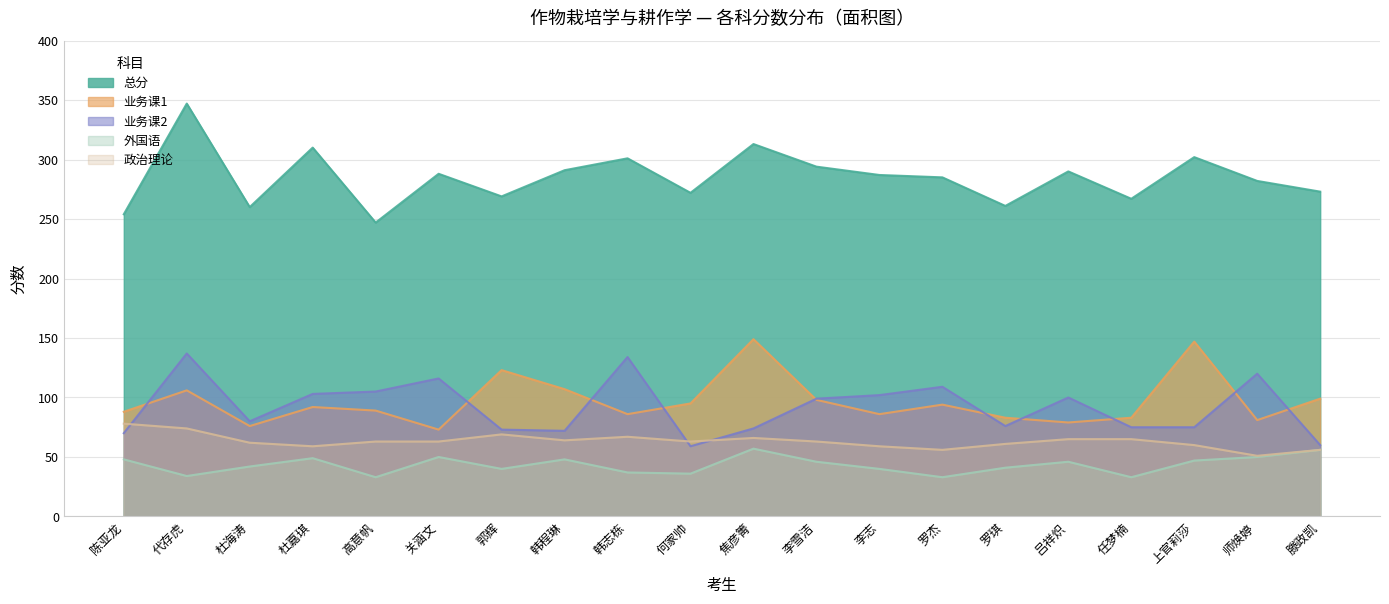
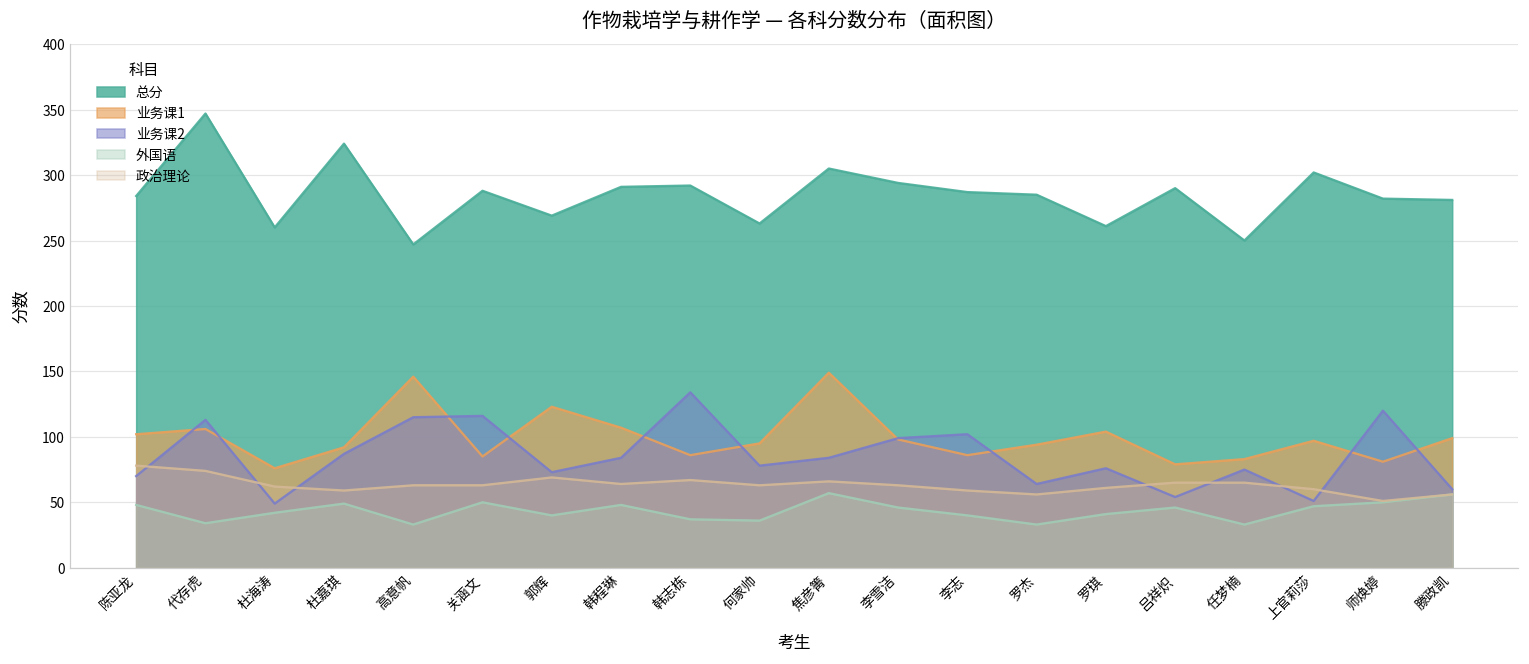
  {
    "总分": {
-     "陈亚龙": 254,
+     "陈亚龙": 284,
      "代存虎": 347,
      "杜海涛": 260,
-     "杜嘉琪": 310,
+     "杜嘉琪": 324,
      "高意帆": 247,
      "关涵文": 288,
      "郭辉": 269,
      "韩程琳": 291,
-     "韩志栋": 301,
-     "何家帅": 272,
-     "焦彦箐": 313,
+     "韩志栋": 292,
+     "何家帅": 263,
+     "焦彦箐": 305,
      "李雪洁": 294,
      "李志": 287,
      "罗杰": 285,
      "罗琪": 261,
      "吕祥炽": 290,
-     "任梦楠": 267,
+     "任梦楠": 250,
      "上官莉莎": 302,
      "师焕婷": 282,
-     "滕政凯": 273
+     "滕政凯": 281
    },
    "业务课1": {
-     "陈亚龙": 88,
+     "陈亚龙": 102,
      "代存虎": 106,
      "杜海涛": 76,
      "杜嘉琪": 92,
-     "高意帆": 89,
-     "关涵文": 73,
+     "高意帆": 146,
+     "关涵文": 85,
      "郭辉": 123,
      "韩程琳": 107,
      "韩志栋": 86,
      "何家帅": 95,
      "焦彦箐": 149,
      "李志": 86,
      "罗杰": 94,
-     "罗琪": 83,
+     "罗琪": 104,
      "吕祥炽": 79,
      "任梦楠": 83,
-     "上官莉莎": 147,
+     "上官莉莎": 97,
      "师焕婷": 81,
      "滕政凯": 99
    },
    "业务课2": {
      "陈亚龙": 70,
-     "代存虎": 137,
-     "杜海涛": 80,
-     "杜嘉琪": 103,
-     "高意帆": 105,
+     "代存虎": 113,
+     "杜海涛": 49,
+     "杜嘉琪": 87,
+     "高意帆": 115,
      "关涵文": 116,
      "郭辉": 73,
-     "韩程琳": 72,
+     "韩程琳": 84,
      "韩志栋": 134,
-     "何家帅": 59,
-     "焦彦箐": 74,
+     "何家帅": 78,
+     "焦彦箐": 84,
      "李志": 102,
-     "罗杰": 109,
+     "罗杰": 64,
      "罗琪": 76,
-     "吕祥炽": 100,
+     "吕祥炽": 54,
      "任梦楠": 75,
-     "上官莉莎": 75,
+     "上官莉莎": 51,
      "师焕婷": 120,
      "滕政凯": 60
    }
  }
